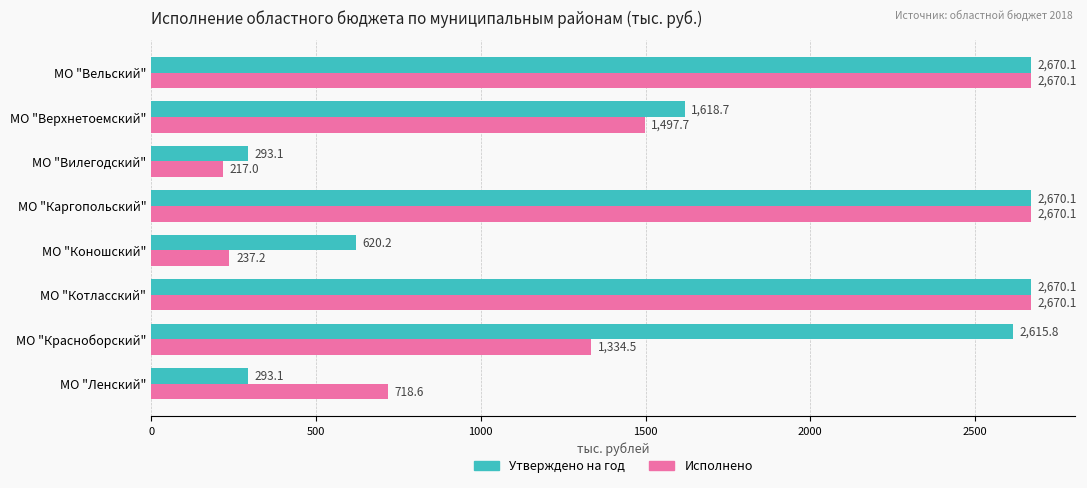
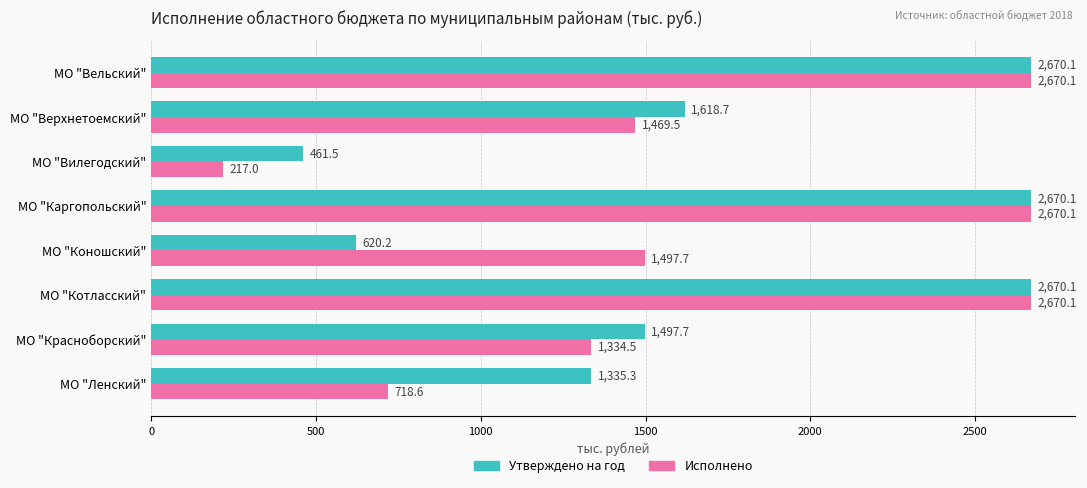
  {
    "Утверждено на год": {
      "МО \"Вельский\"": "2,670.1",
      "МО \"Верхнетоемский\"": "1,618.7",
-     "МО \"Вилегодский\"": "293.1",
+     "МО \"Вилегодский\"": "461.5",
      "МО \"Каргопольский\"": "2,670.1",
      "МО \"Коношский\"": "620.2",
      "МО \"Котласский\"": "2,670.1",
-     "МО \"Красноборский\"": "2,615.8",
-     "МО \"Ленский\"": "293.1"
+     "МО \"Красноборский\"": "1,497.7",
+     "МО \"Ленский\"": "1,335.3"
    },
    "Исполнено": {
      "МО \"Вельский\"": "2,670.1",
-     "МО \"Верхнетоемский\"": "1,497.7",
+     "МО \"Верхнетоемский\"": "1,469.5",
      "МО \"Вилегодский\"": "217.0",
      "МО \"Каргопольский\"": "2,670.1",
-     "МО \"Коношский\"": "237.2",
+     "МО \"Коношский\"": "1,497.7",
      "МО \"Котласский\"": "2,670.1",
      "МО \"Красноборский\"": "1,334.5",
      "МО \"Ленский\"": "718.6"
    }
  }
